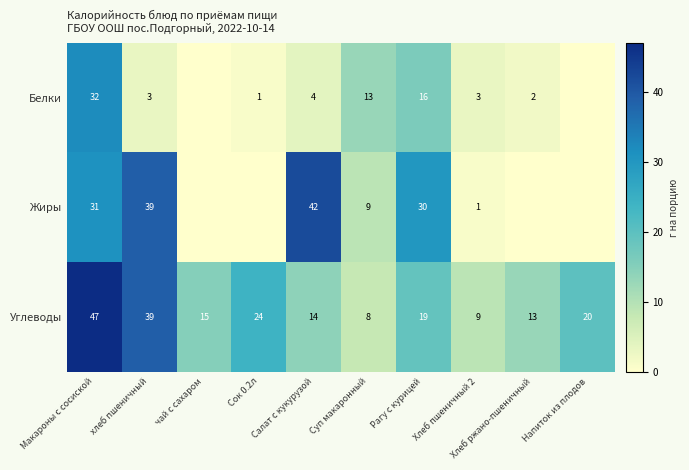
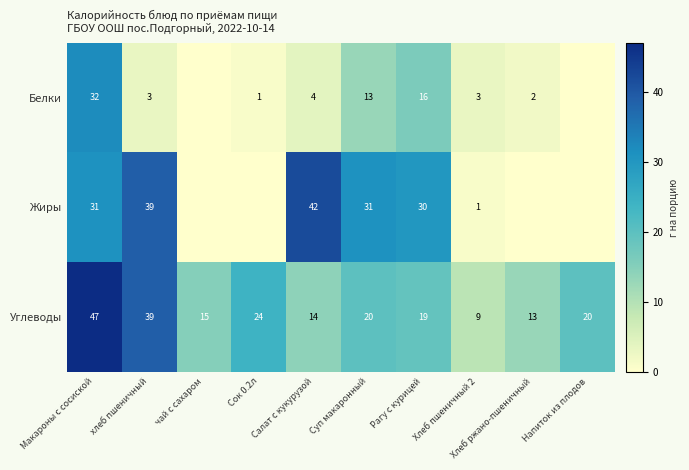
  {
    "Белки": {
      "Макароны с сосиской": 32,
      "хлеб пшеничный": 3,
      "Сок 0.2л": 1,
      "Салат с кукурузой": 4,
      "Суп макаронный": 13,
      "Рагу с курицей": 16,
      "Хлеб пшеничный 2": 3,
      "Хлеб ржано-пшеничный": 2
    },
    "Жиры": {
      "Макароны с сосиской": 31,
      "хлеб пшеничный": 39,
      "Салат с кукурузой": 42,
-     "Суп макаронный": 9,
+     "Суп макаронный": 31,
      "Рагу с курицей": 30,
      "Хлеб пшеничный 2": 1
    },
    "Углеводы": {
      "Макароны с сосиской": 47,
      "хлеб пшеничный": 39,
      "чай с сахаром": 15,
      "Сок 0.2л": 24,
      "Салат с кукурузой": 14,
-     "Суп макаронный": 8,
+     "Суп макаронный": 20,
      "Рагу с курицей": 19,
      "Хлеб пшеничный 2": 9,
      "Хлеб ржано-пшеничный": 13,
      "Напиток из плодов": 20
    }
  }
